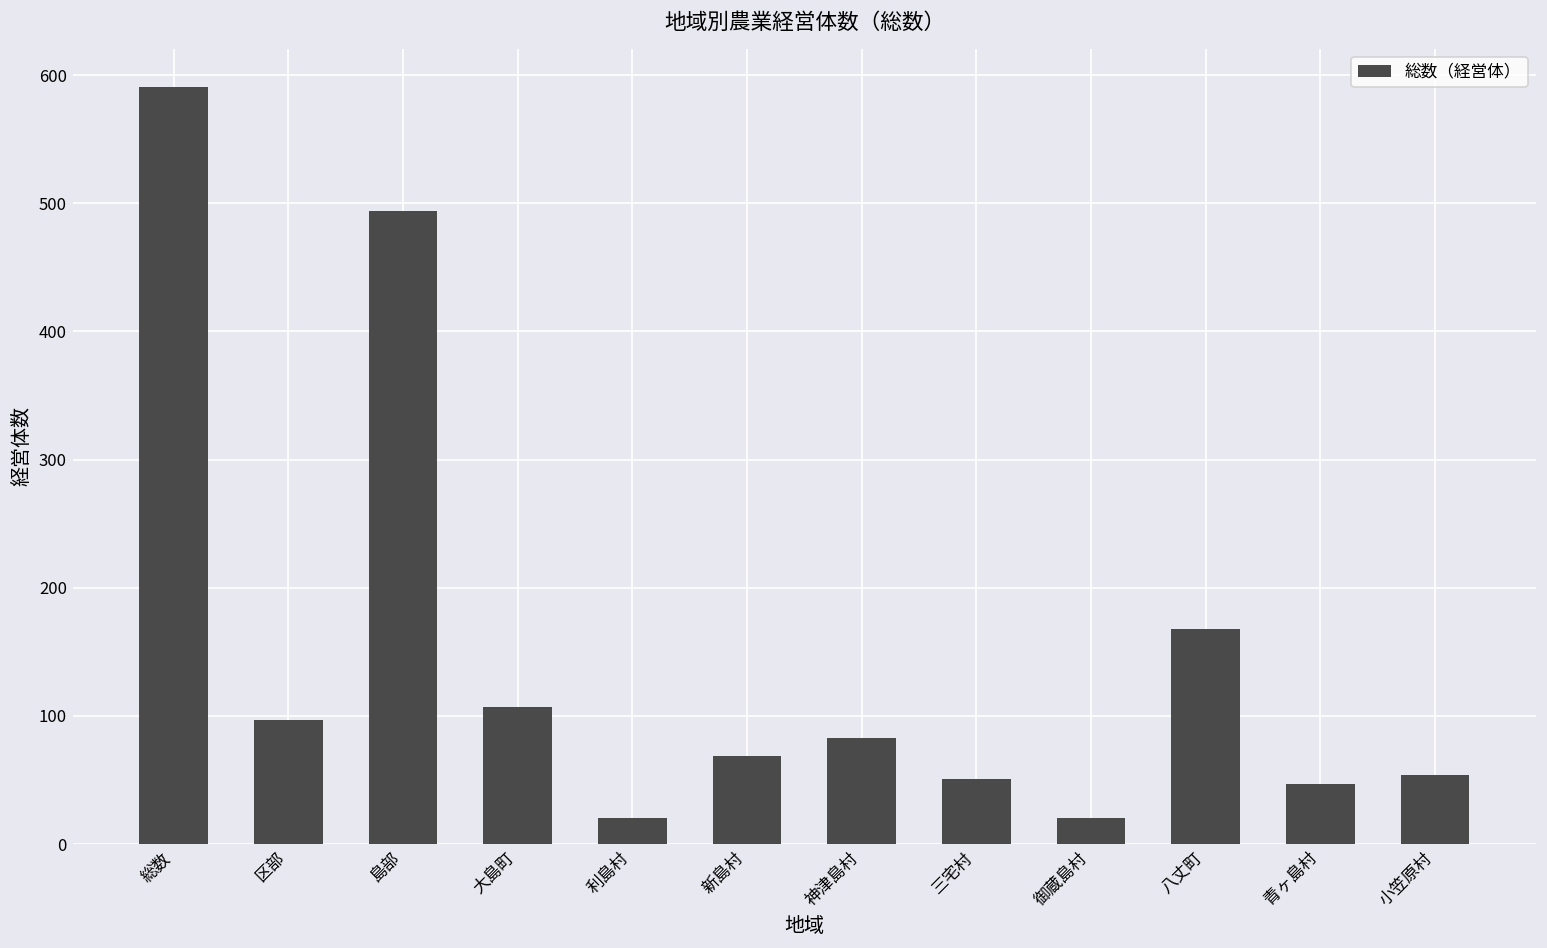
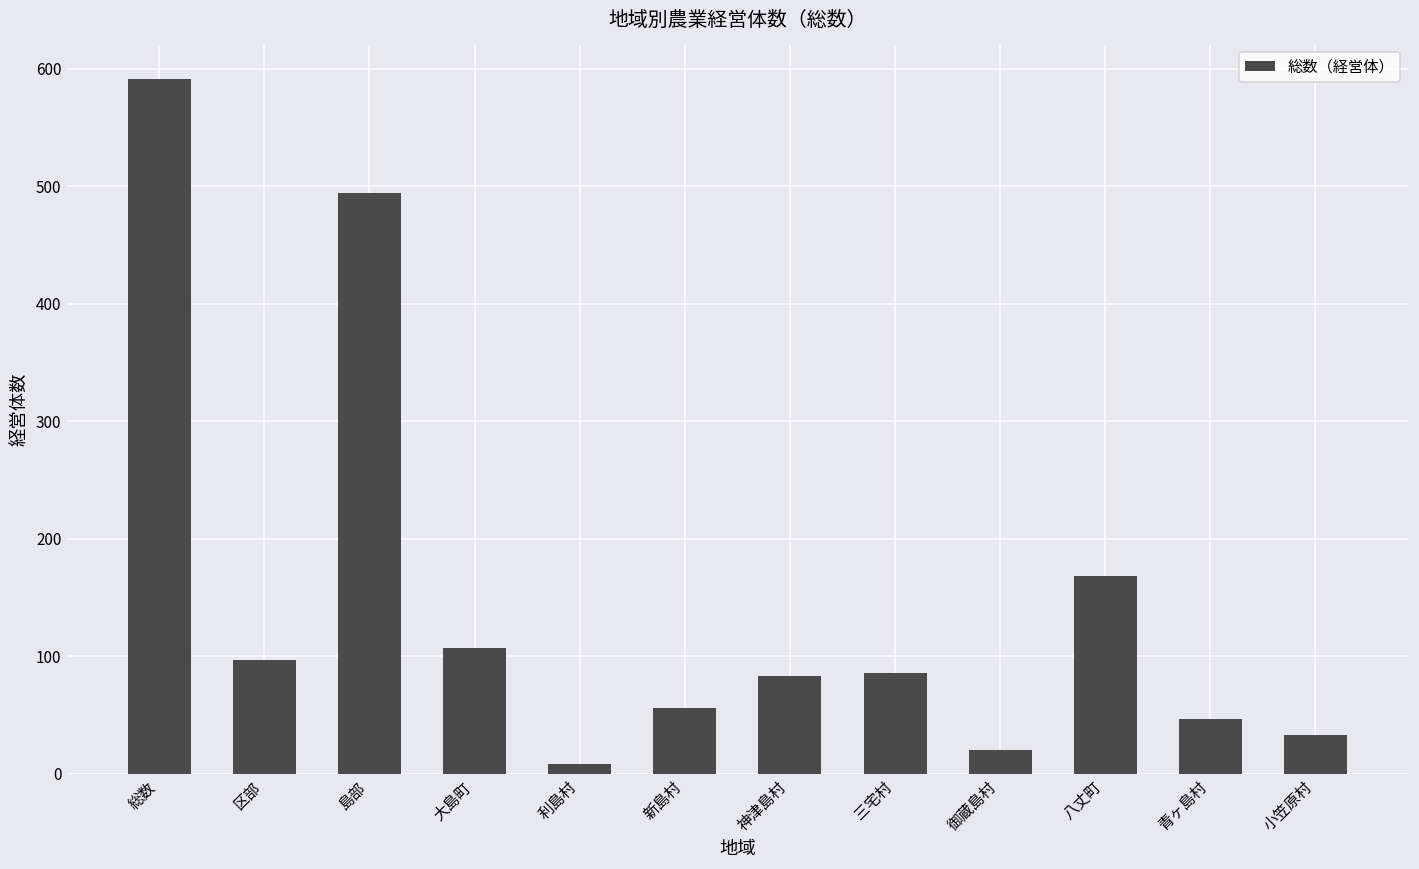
  {
    "総数": 591,
    "区部": 97,
    "島部": 494,
    "大島町": 107,
-   "利島村": 20,
-   "新島村": 69,
+   "利島村": 8,
+   "新島村": 56,
    "神津島村": 83,
-   "三宅村": 51,
+   "三宅村": 86,
    "御蔵島村": 20,
    "八丈町": 168,
    "青ヶ島村": 47,
-   "小笠原村": 54
+   "小笠原村": 33
  }
